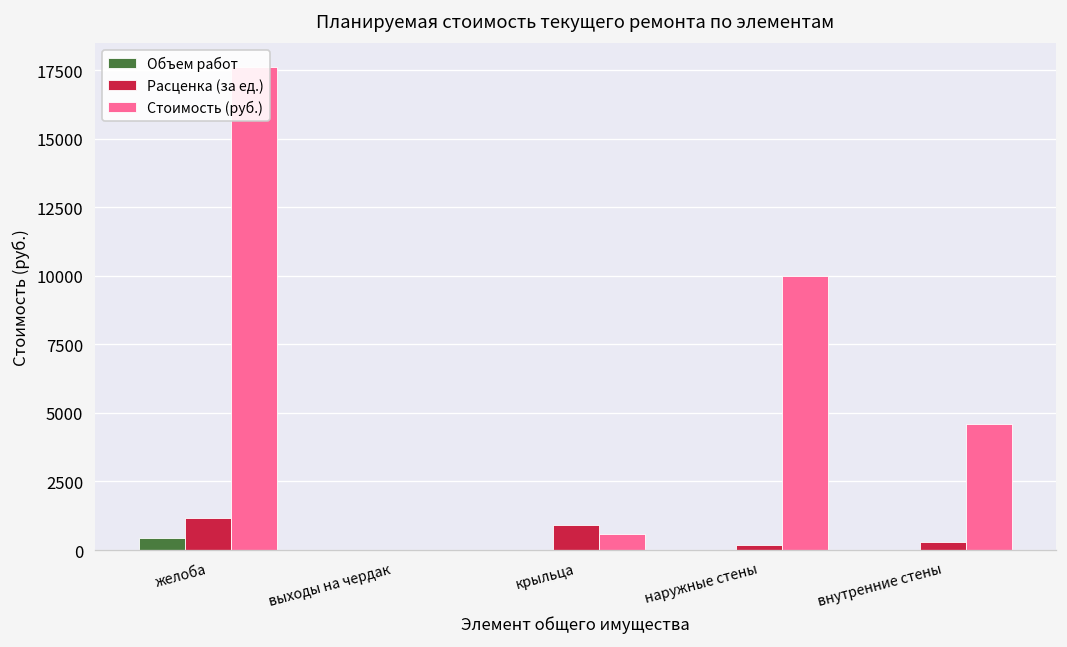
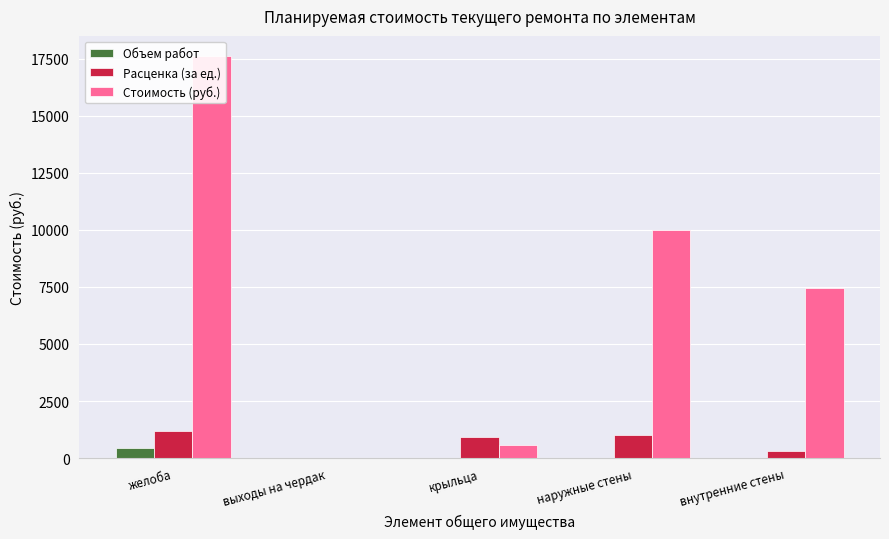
  {
    "Объем работ": {
      "желоба": 500
    },
    "Расценка (за ед.)": {
      "желоба": 1200,
      "выходы на чердак": 0,
      "крыльца": 900,
-     "наружные стены": 200,
+     "наружные стены": 1000,
      "внутренние стены": 300
    },
    "Стоимость (руб.)": {
      "выходы на чердак": 0,
      "крыльца": 600,
      "наружные стены": 10000,
-     "внутренние стены": 4600
+     "внутренние стены": 7400
    }
  }
